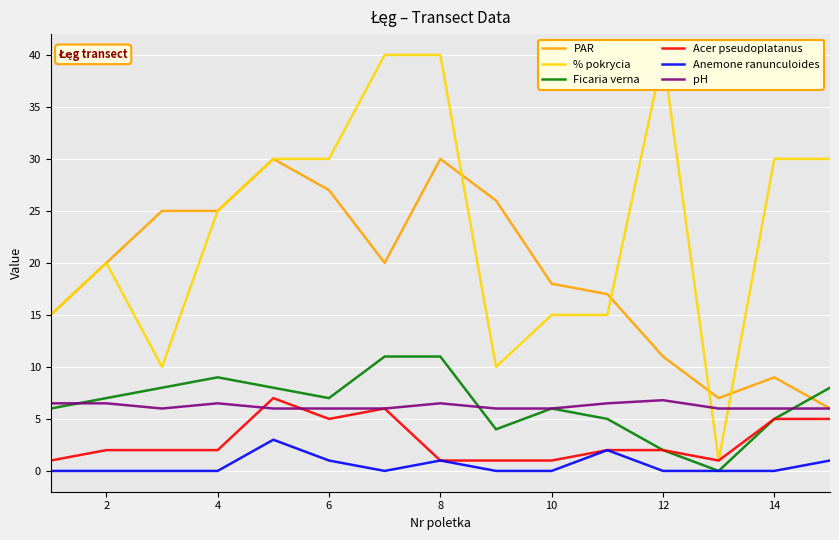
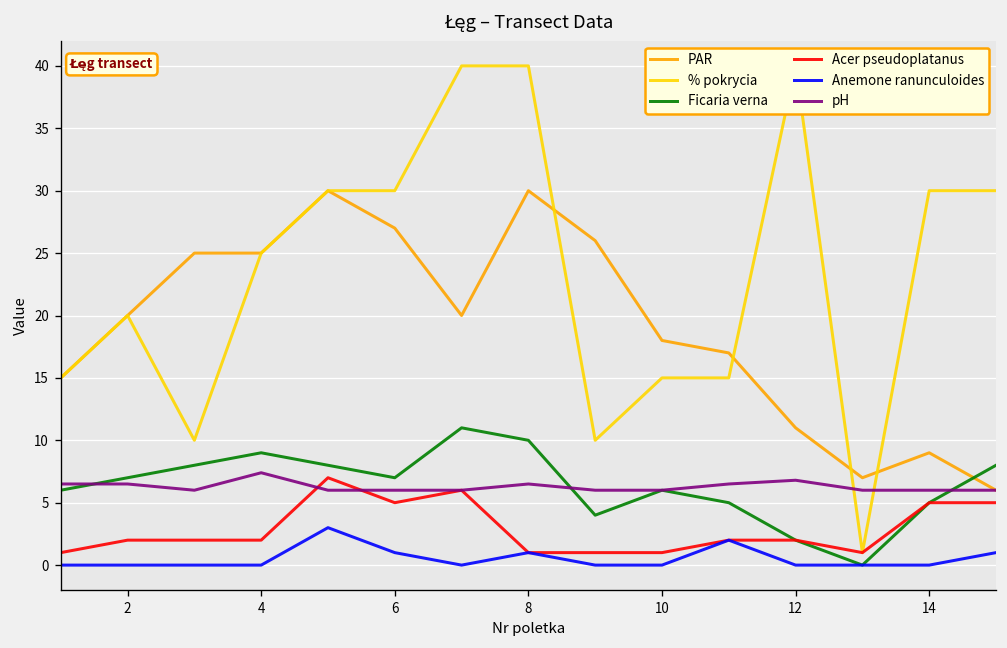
  {
    "Ficaria verna": {
      "2": 7,
      "4": 9,
      "6": 7,
-     "8": 11
+     "8": 10
    },
    "Acer pseudoplatanus": {
      "2": 2.0,
      "4": 2.0,
      "6": 5.0,
      "10": 1.0
    },
    "Anemone ranunculoides": {
      "2": 0.0,
      "4": 0.0,
      "6": 1.0,
      "10": 0.0,
      "12": 0.0,
      "14": 0.0
    },
    "pH": {
      "2": 6.5,
-     "4": 6.5,
+     "4": 7.4,
      "6": 6.0,
      "8": 6.5,
      "12": 6.8,
      "14": 6.0
    }
  }
